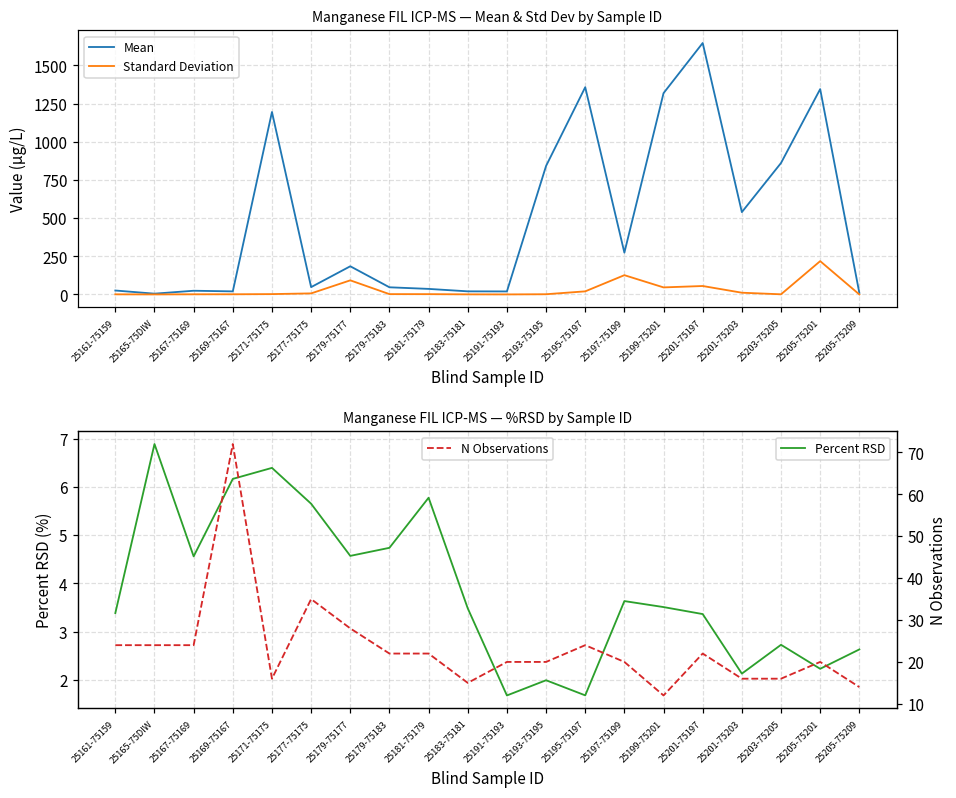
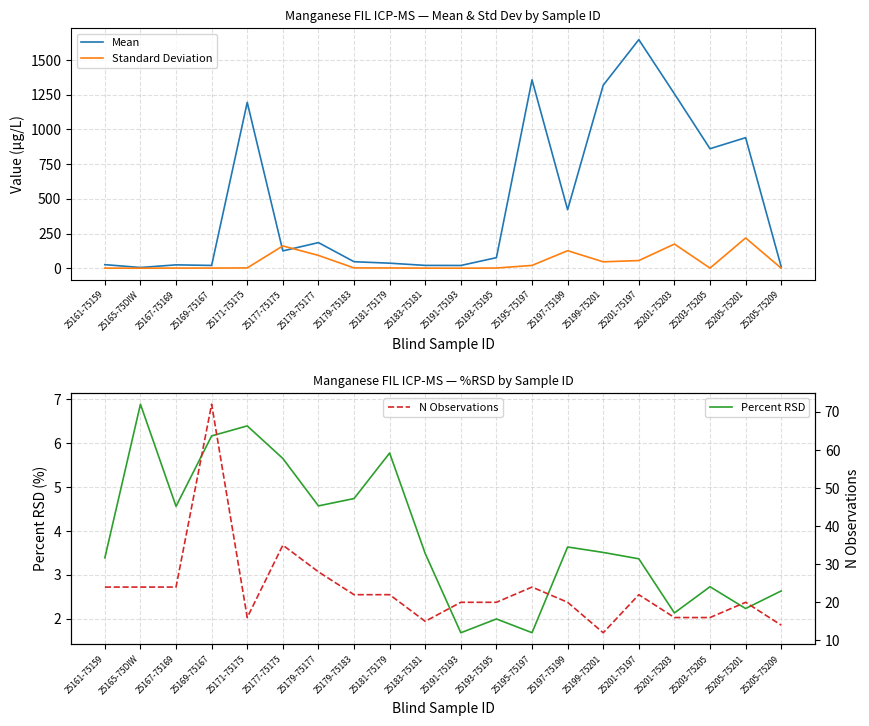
  {
    "Manganese FIL ICP-MS — Mean & Std Dev by Sample ID": {
      "Mean": {
        "25161-75159": 30,
        "25167-75169": 20,
        "25169-75167": 20,
        "25171-75175": 1190,
-       "25177-75175": 50,
+       "25177-75175": 120,
        "25179-75177": 180,
        "25179-75183": 50,
        "25181-75179": 40,
        "25183-75181": 20,
        "25191-75193": 20,
-       "25193-75195": 840,
+       "25193-75195": 80,
        "25195-75197": 1360,
-       "25197-75199": 270,
+       "25197-75199": 420,
        "25199-75201": 1320,
        "25201-75197": 1650,
-       "25201-75203": 540,
+       "25201-75203": 1260,
        "25203-75205": 860,
-       "25205-75201": 1340
+       "25205-75201": 940
      },
      "Standard Deviation": {
        "25161-75159": 0,
        "25167-75169": 0,
        "25169-75167": 0,
        "25171-75175": 0,
-       "25177-75175": 10,
+       "25177-75175": 160,
        "25179-75177": 90,
        "25179-75183": 0,
        "25181-75179": 0,
        "25183-75181": 0,
        "25191-75193": 0,
        "25193-75195": 0,
        "25195-75197": 20,
        "25197-75199": 130,
        "25199-75201": 50,
        "25201-75197": 60,
-       "25201-75203": 10,
+       "25201-75203": 170,
        "25203-75205": 0,
        "25205-75201": 220
      }
    }
  }
